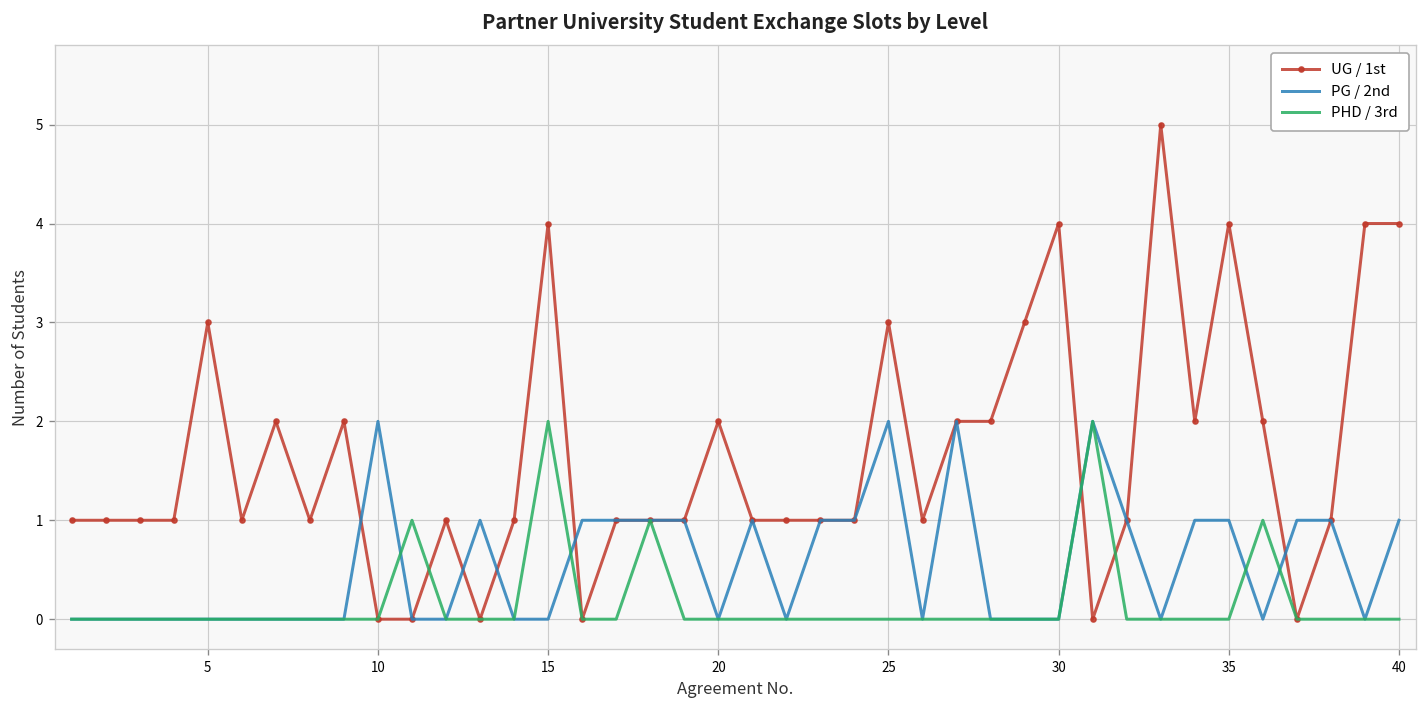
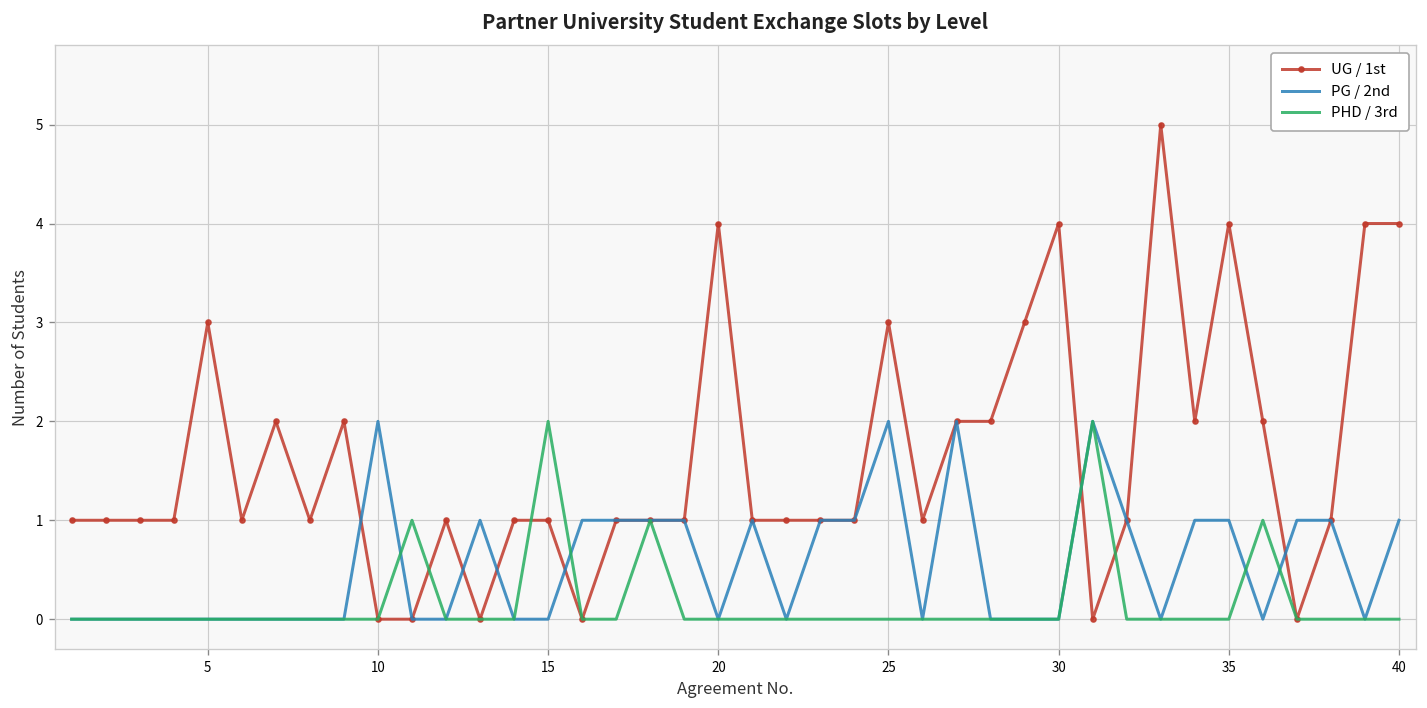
  {
    "UG / 1st": {
      "5": 3,
-     "15": 4,
-     "20": 2,
+     "15": 1,
+     "20": 4,
      "25": 3,
      "30": 4,
      "35": 4,
      "40": 4
    },
    "PG / 2nd": {
      "10": 2,
      "15": 0,
      "25": 2,
      "35": 1,
      "40": 1
    },
    "PHD / 3rd": {
      "15": 2,
      "25": 0,
      "35": 0,
      "40": 0
    }
  }
